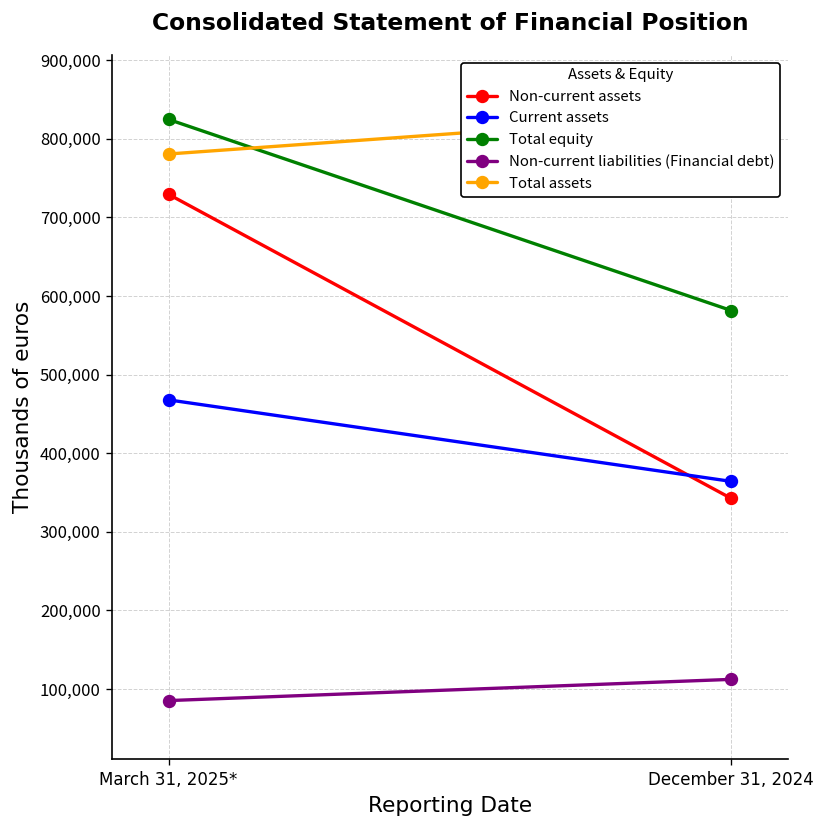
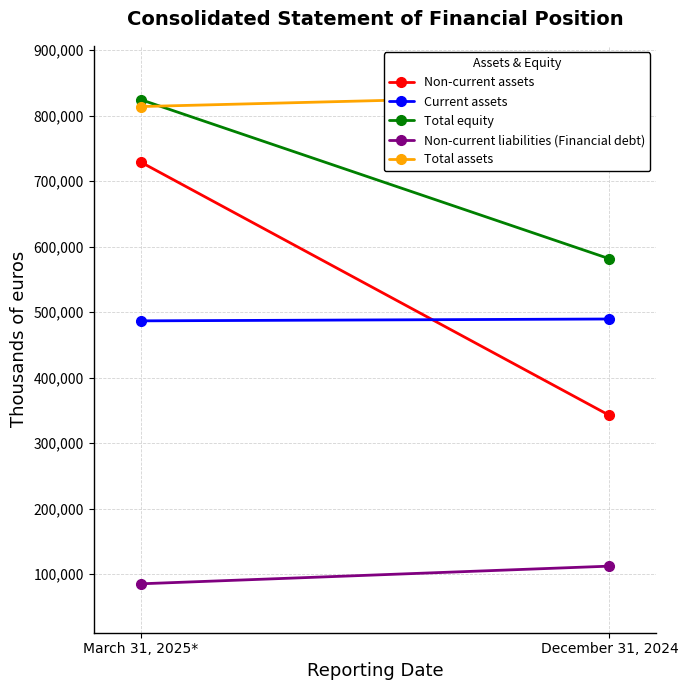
  {
    "Non-current assets": {
      "March 31, 2025*": "730,000",
      "December 31, 2024": "340,000"
    },
    "Current assets": {
-     "March 31, 2025*": "470,000",
-     "December 31, 2024": "360,000"
+     "March 31, 2025*": "490,000",
+     "December 31, 2024": "490,000"
    },
    "Total equity": {
      "March 31, 2025*": "820,000",
      "December 31, 2024": "580,000"
    },
    "Non-current liabilities (Financial debt)": {
      "March 31, 2025*": "90,000",
      "December 31, 2024": "110,000"
    },
    "Total assets": {
-     "March 31, 2025*": "780,000"
+     "March 31, 2025*": "810,000"
    }
  }
